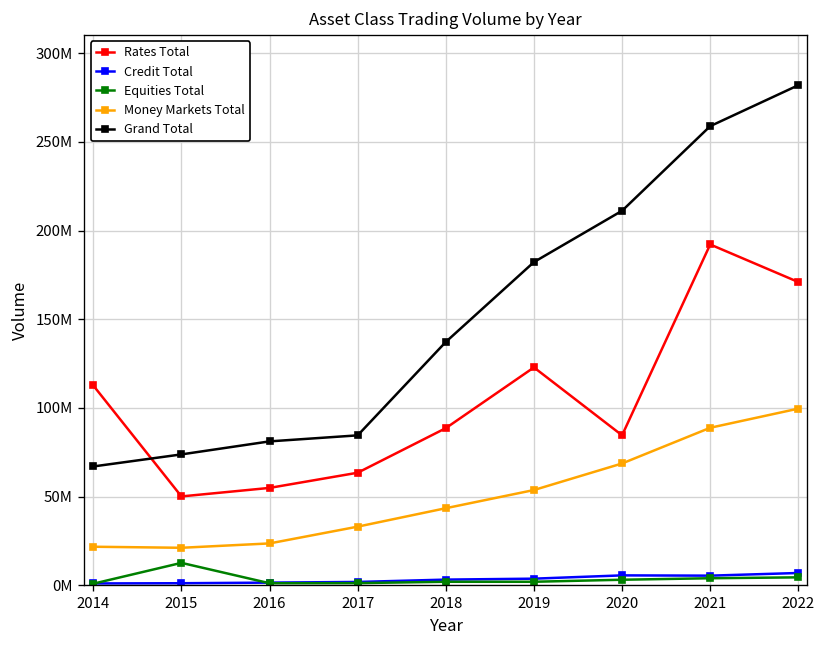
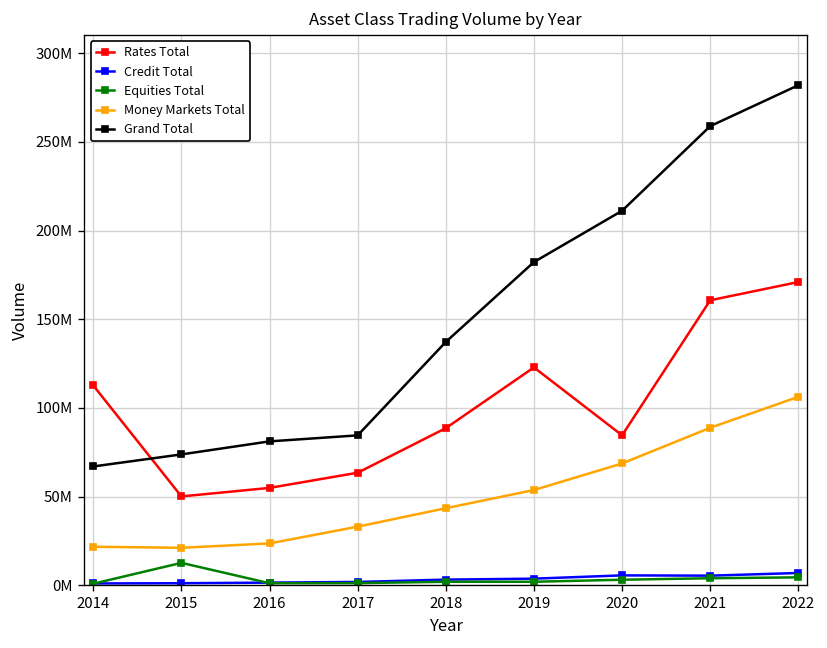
  {
    "Rates Total": {
      "2014": 113000000,
      "2015": 50000000,
      "2016": 55000000,
      "2017": 63000000,
      "2018": 89000000,
      "2019": 123000000,
      "2020": 85000000,
-     "2021": 192000000,
+     "2021": 161000000,
      "2022": 171000000
    },
    "Credit Total": {
      "2015": 1000000,
      "2019": 4000000,
      "2020": 6000000,
      "2022": 7000000
    },
    "Equities Total": {
      "2015": 13000000,
      "2019": 2000000,
      "2020": 3000000,
      "2022": 4000000
    },
    "Money Markets Total": {
      "2014": 22000000,
      "2015": 21000000,
      "2016": 24000000,
      "2017": 33000000,
      "2018": 43000000,
      "2019": 54000000,
      "2020": 69000000,
      "2021": 89000000,
-     "2022": 100000000
+     "2022": 106000000
    },
    "Grand Total": {
      "2014": 67000000,
      "2015": 74000000,
      "2016": 81000000,
      "2017": 85000000,
      "2018": 137000000,
      "2019": 182000000,
      "2020": 211000000,
      "2021": 259000000,
      "2022": 282000000
    }
  }
